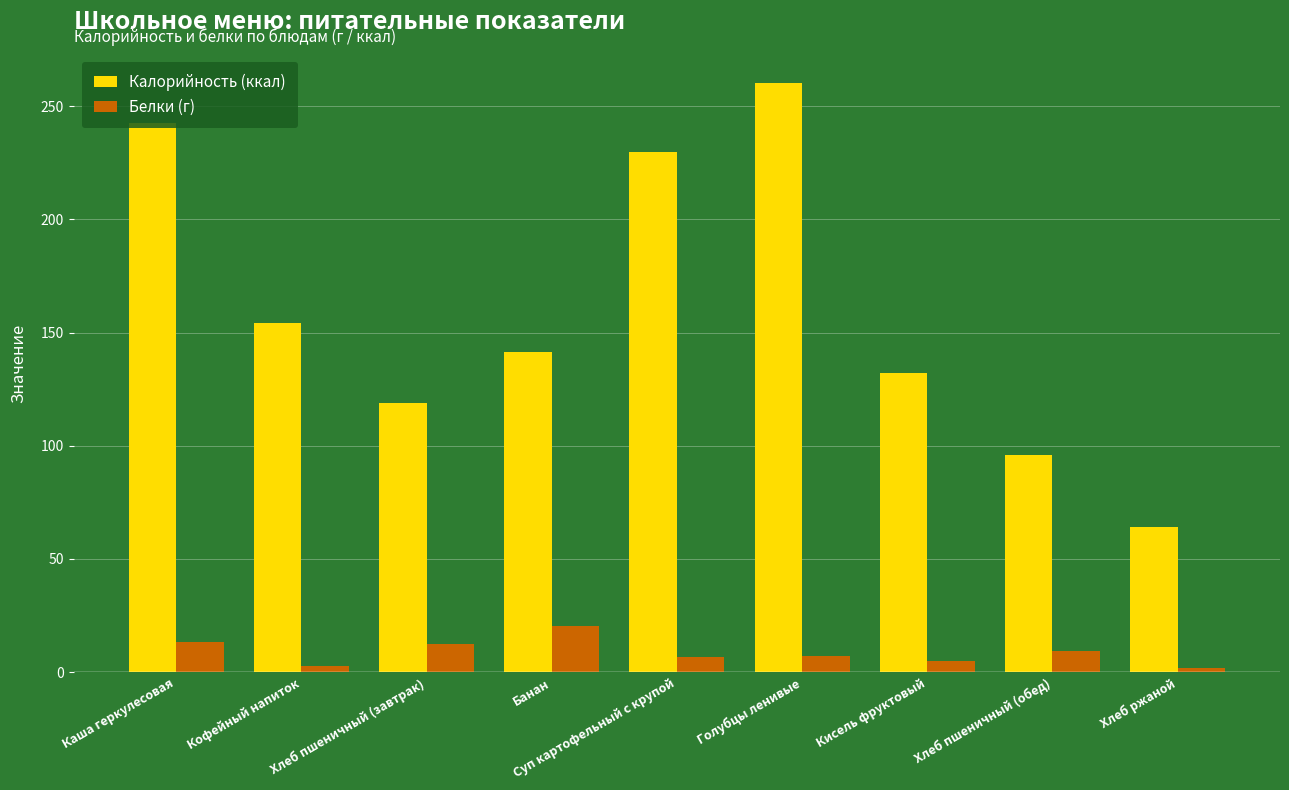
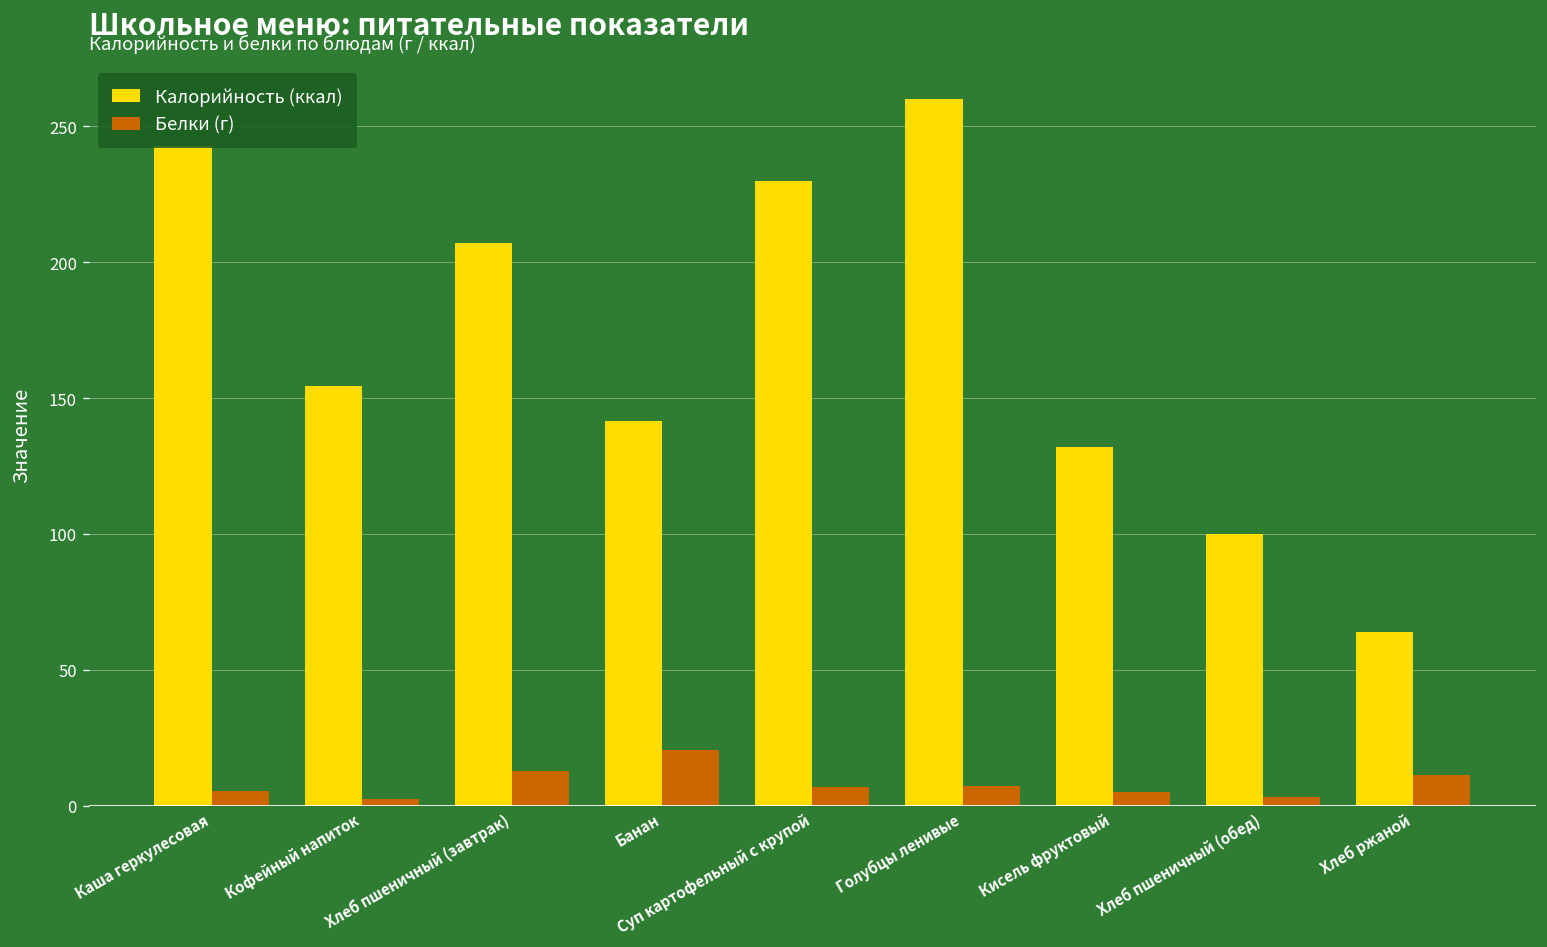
  {
    "Калорийность (ккал)": {
      "Кофейный напиток": 154,
-     "Хлеб пшеничный (завтрак)": 119,
+     "Хлеб пшеничный (завтрак)": 207,
      "Банан": 141,
      "Суп картофельный с крупой": 230,
      "Голубцы ленивые": 260,
      "Кисель фруктовый": 132,
-     "Хлеб пшеничный (обед)": 96,
+     "Хлеб пшеничный (обед)": 100,
      "Хлеб ржаной": 64
    },
    "Белки (г)": {
-     "Каша геркулесовая": 13,
+     "Каша геркулесовая": 6,
      "Кофейный напиток": 3,
      "Хлеб пшеничный (завтрак)": 13,
      "Банан": 21,
      "Суп картофельный с крупой": 7,
      "Голубцы ленивые": 7,
      "Кисель фруктовый": 5,
-     "Хлеб пшеничный (обед)": 9,
-     "Хлеб ржаной": 2
+     "Хлеб пшеничный (обед)": 3,
+     "Хлеб ржаной": 11
    }
  }
